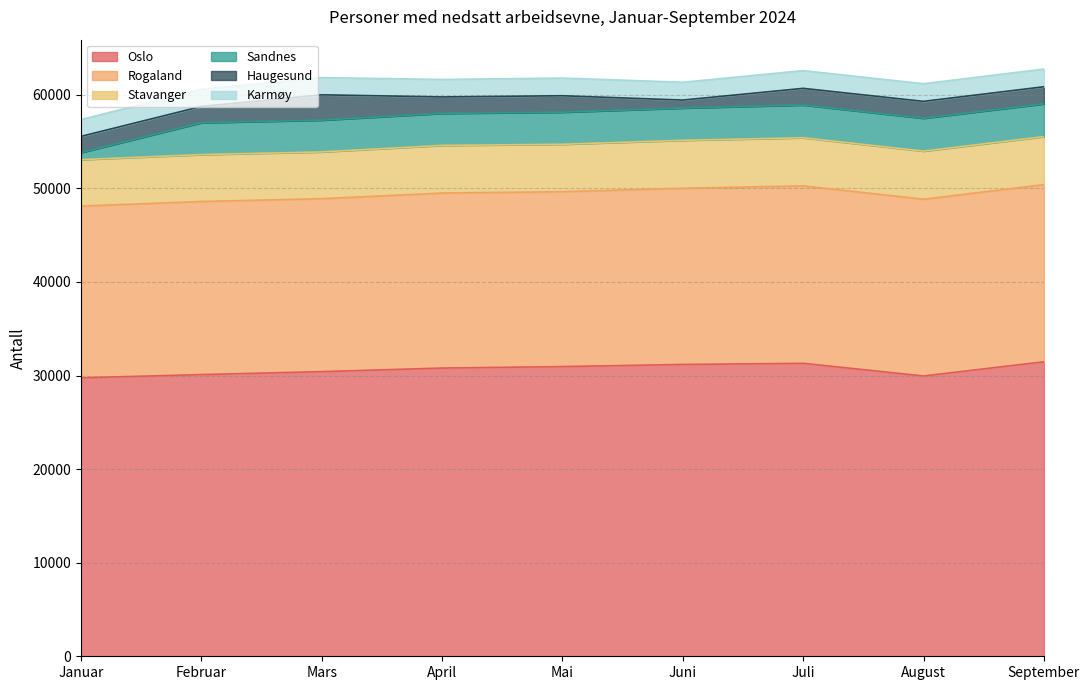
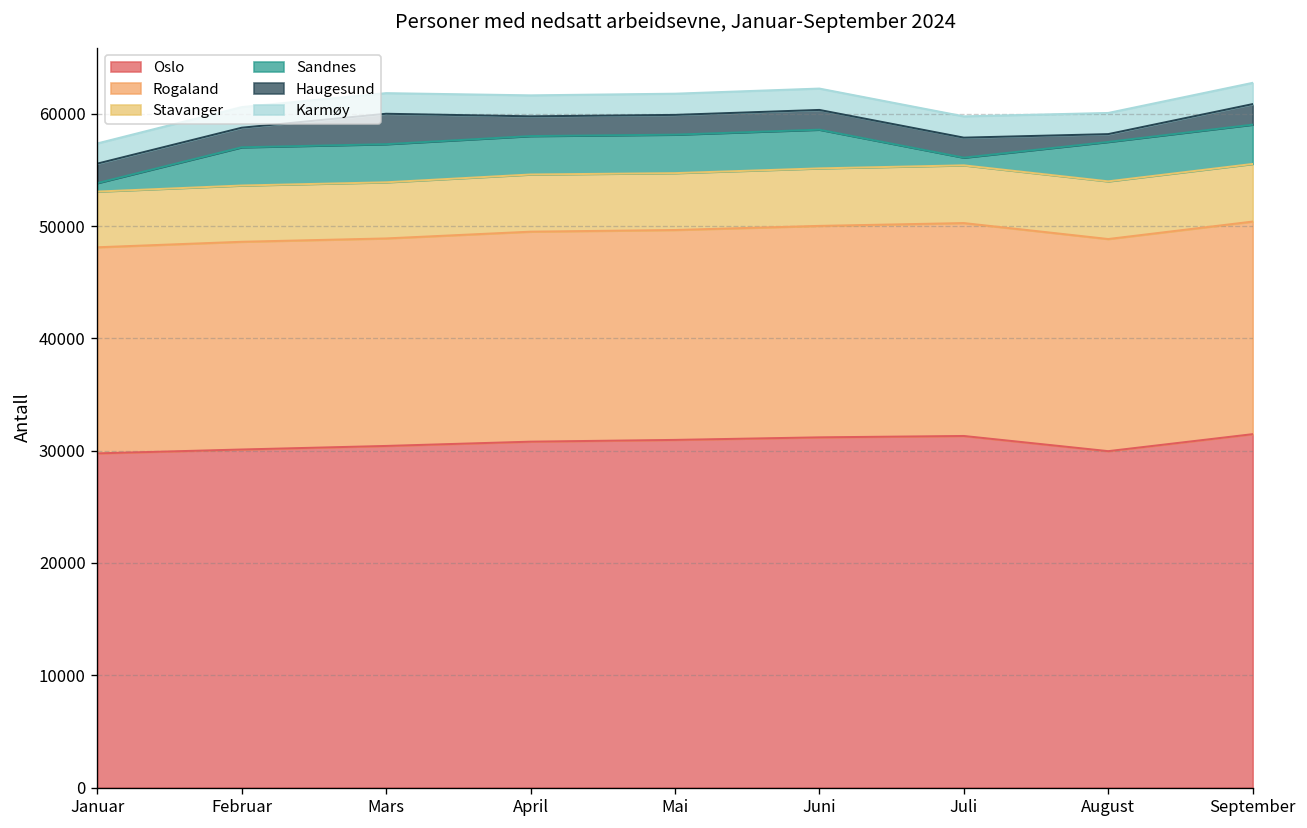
  {
    "Oslo": {
      "Januar": 30000,
      "Februar": 30000,
      "Mars": 30000,
      "April": 31000,
      "Mai": 31000,
      "Juni": 31000,
      "Juli": 31000,
      "August": 30000,
      "September": 31000
    },
    "Sandnes": {
      "Januar": 1000,
      "Februar": 3000,
      "Mars": 3000,
      "April": 3000,
      "Mai": 3000,
      "Juni": 3000,
-     "Juli": 4000,
+     "Juli": 1000,
      "August": 4000,
      "September": 4000
    },
    "Haugesund": {
      "Januar": 2000,
      "Mars": 3000,
      "April": 2000,
      "Mai": 2000,
-     "Juni": 1000,
+     "Juni": 2000,
      "Juli": 2000,
-     "August": 2000,
+     "August": 1000,
      "September": 2000
    },
    "Karmøy": {
      "Januar": 2000,
      "Mars": 2000,
      "April": 2000,
      "Mai": 2000,
      "Juni": 2000,
      "Juli": 2000,
      "August": 2000,
      "September": 2000
    }
  }
